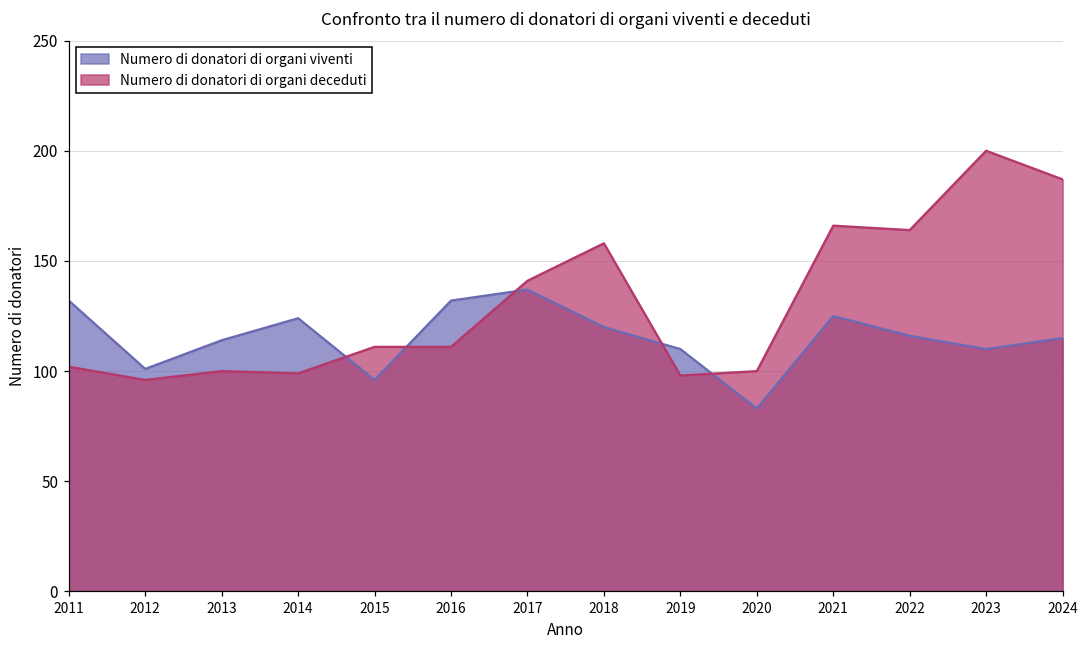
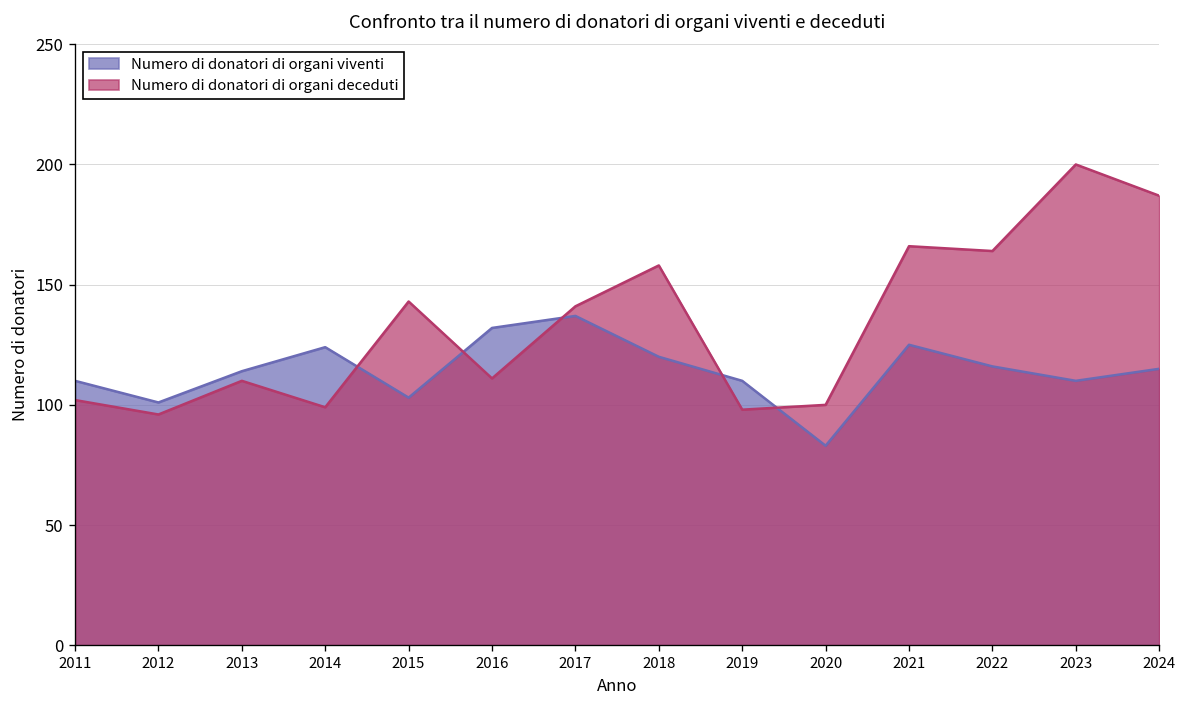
  {
    "Numero di donatori di organi viventi": {
-     "2011": 132,
+     "2011": 110,
      "2012": 101,
      "2013": 114,
      "2014": 124,
-     "2015": 96,
+     "2015": 103,
      "2016": 132,
      "2017": 137,
      "2018": 120,
      "2019": 110,
      "2020": 83,
      "2021": 125,
      "2022": 116,
      "2023": 110,
      "2024": 115
    },
    "Numero di donatori di organi deceduti": {
      "2011": 102,
      "2012": 96,
-     "2013": 100,
+     "2013": 110,
      "2014": 99,
-     "2015": 111,
+     "2015": 143,
      "2016": 111,
      "2017": 141,
      "2018": 158,
      "2019": 98,
      "2020": 100,
      "2021": 166,
      "2022": 164,
      "2023": 200,
      "2024": 187
    }
  }
